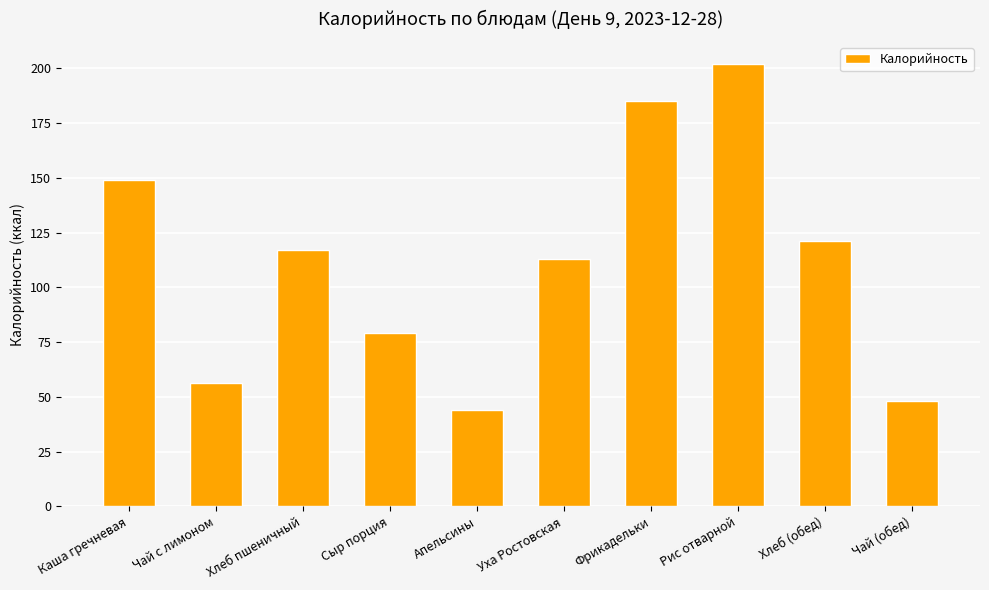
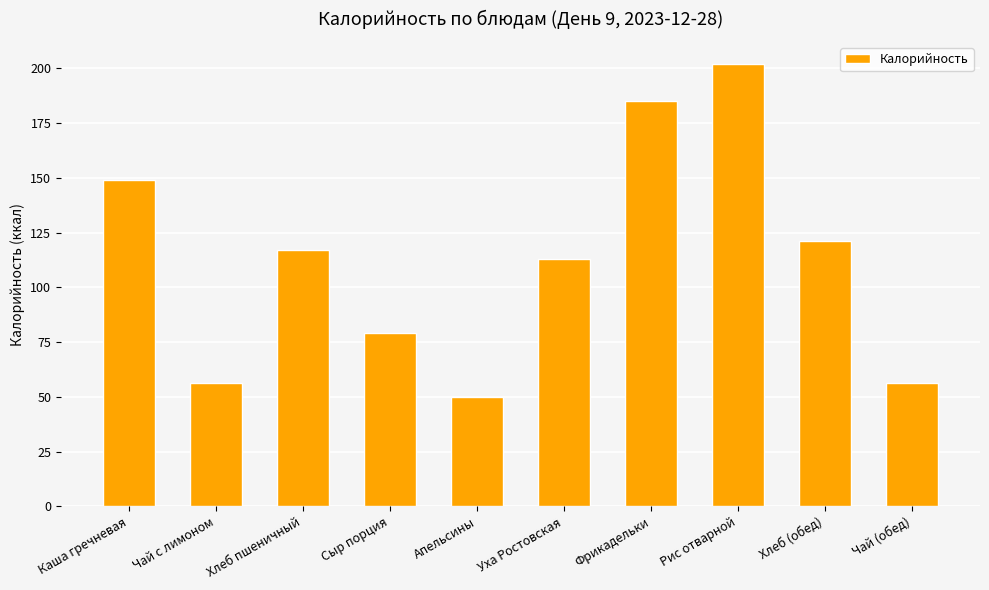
  {
    "Каша гречневая": 149,
    "Чай с лимоном": 56,
    "Хлеб пшеничный": 117,
    "Сыр порция": 79,
-   "Апельсины": 44,
+   "Апельсины": 50,
    "Уха Ростовская": 113,
    "Фрикадельки": 185,
    "Рис отварной": 202,
    "Хлеб (обед)": 121,
-   "Чай (обед)": 48
+   "Чай (обед)": 56
  }
